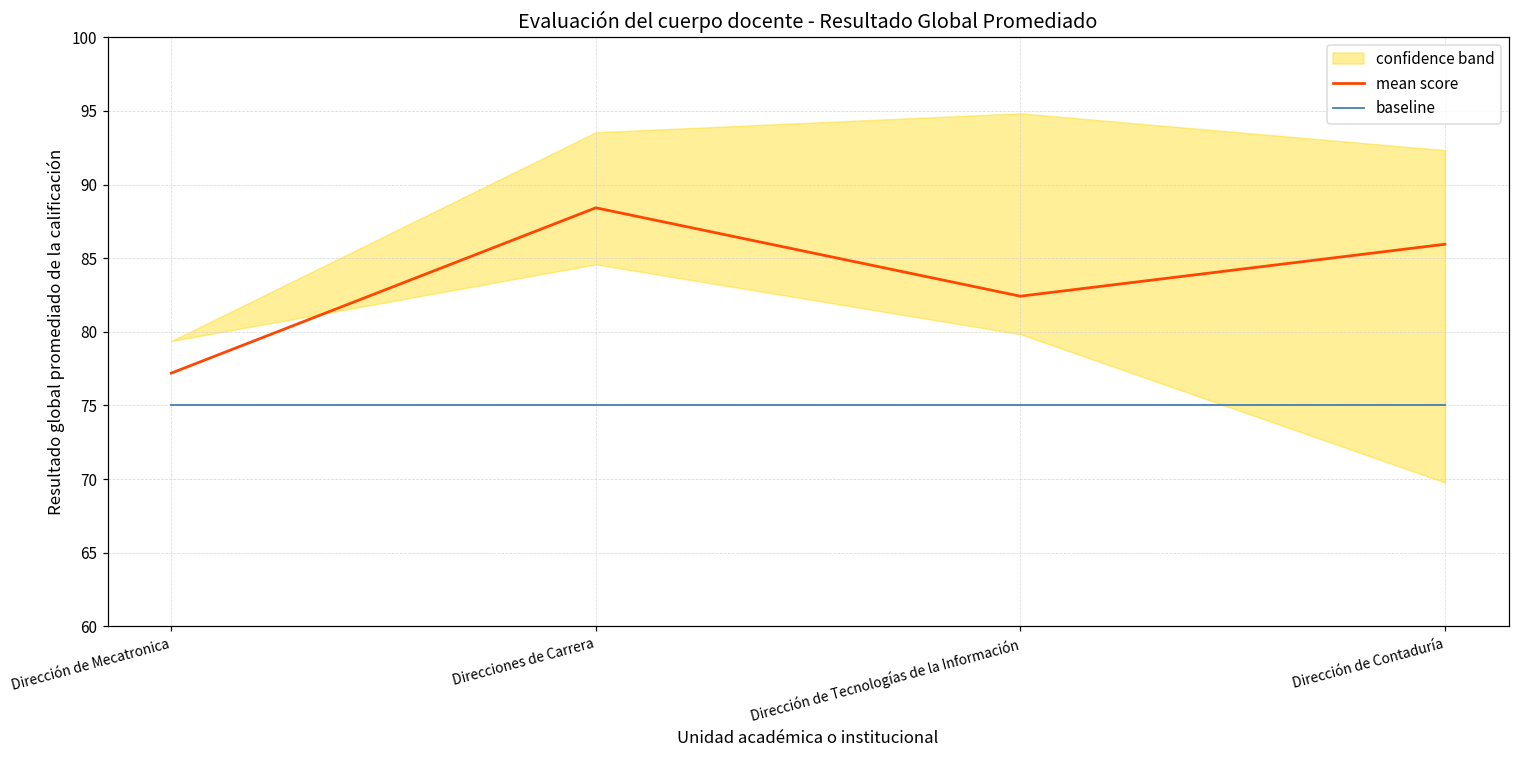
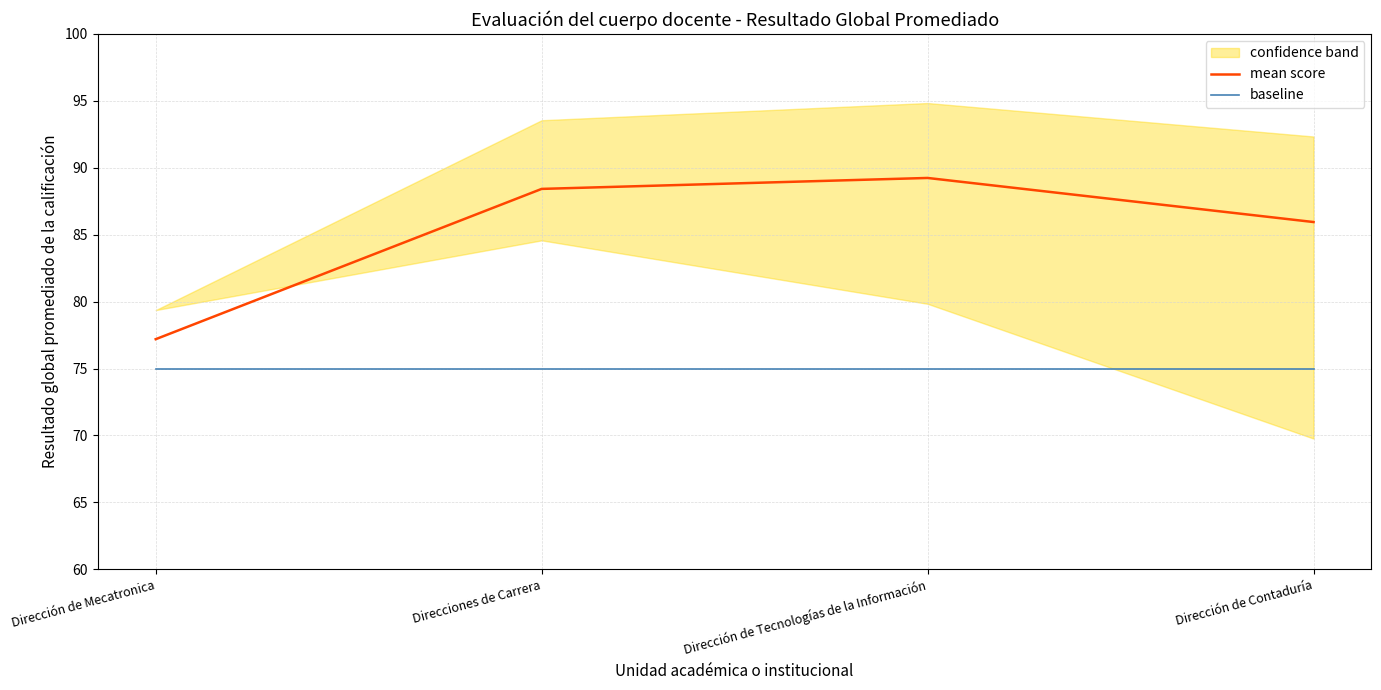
  {
    "mean score": {
      "Dirección de Mecatronica": 77.2,
      "Direcciones de Carrera": 88.4,
-     "Dirección de Tecnologías de la Información": 82.4,
+     "Dirección de Tecnologías de la Información": 89.2,
      "Dirección de Contaduría": 85.9
    },
    "baseline": {
      "Dirección de Mecatronica": 75.0,
      "Direcciones de Carrera": 75.0,
      "Dirección de Tecnologías de la Información": 75.0,
      "Dirección de Contaduría": 75.0
    }
  }
